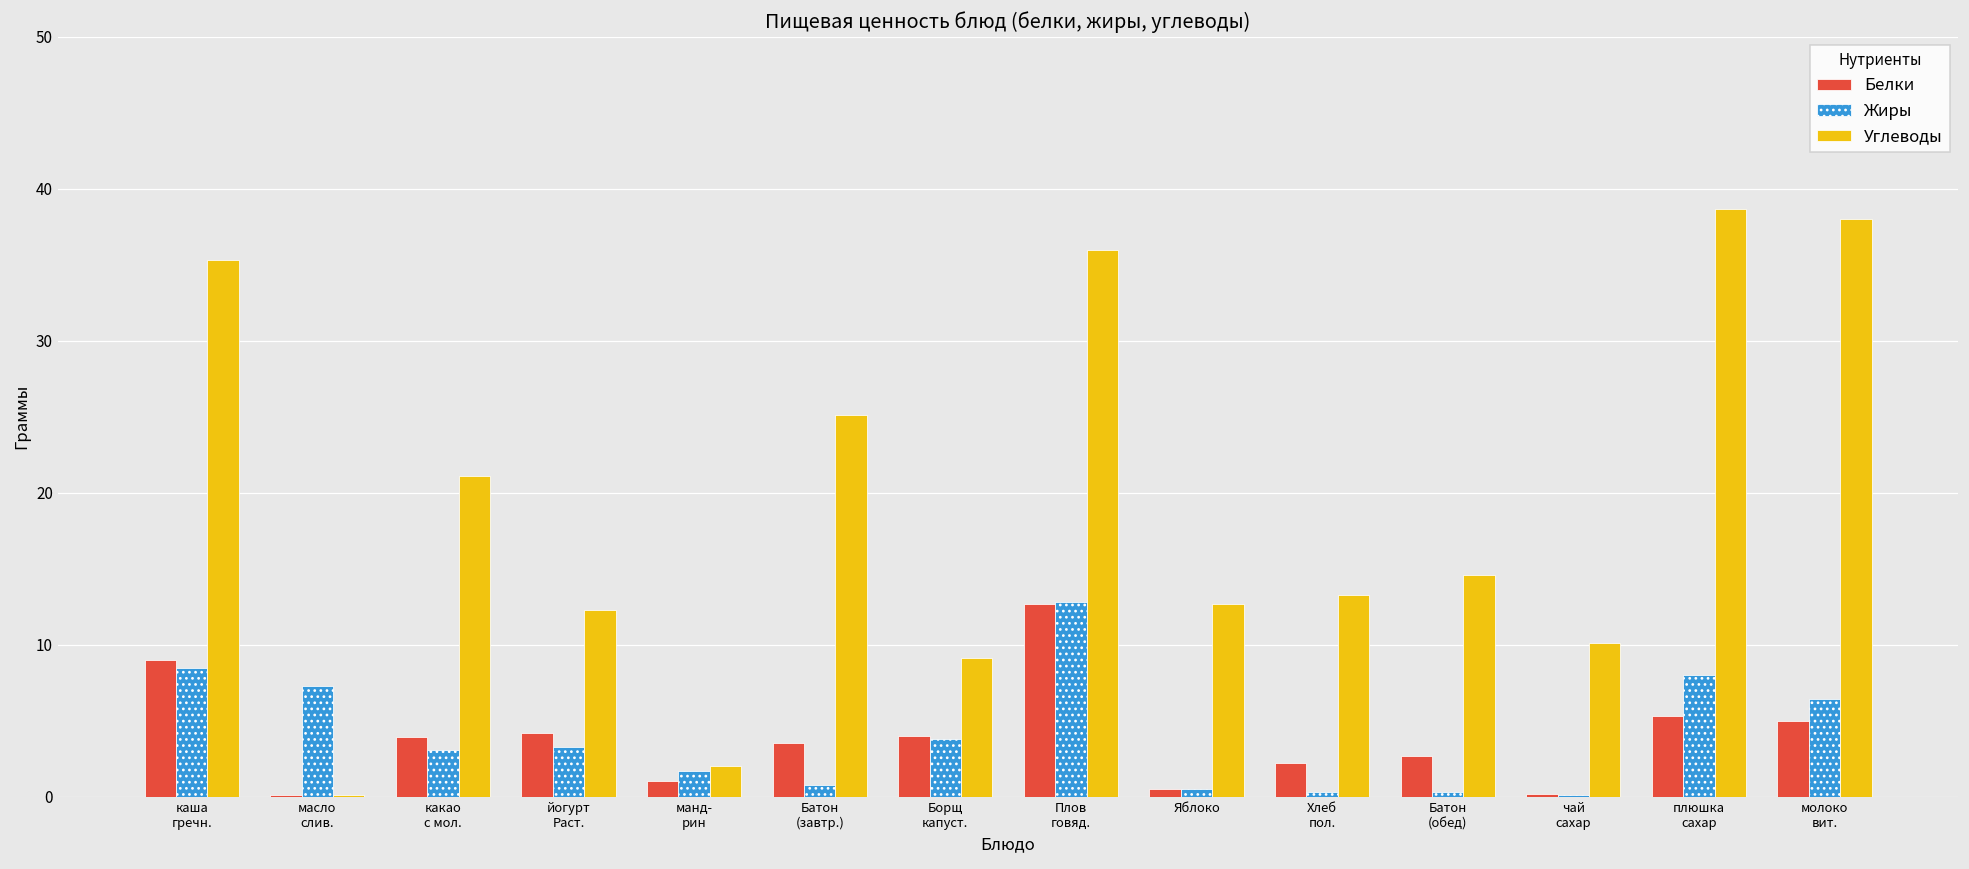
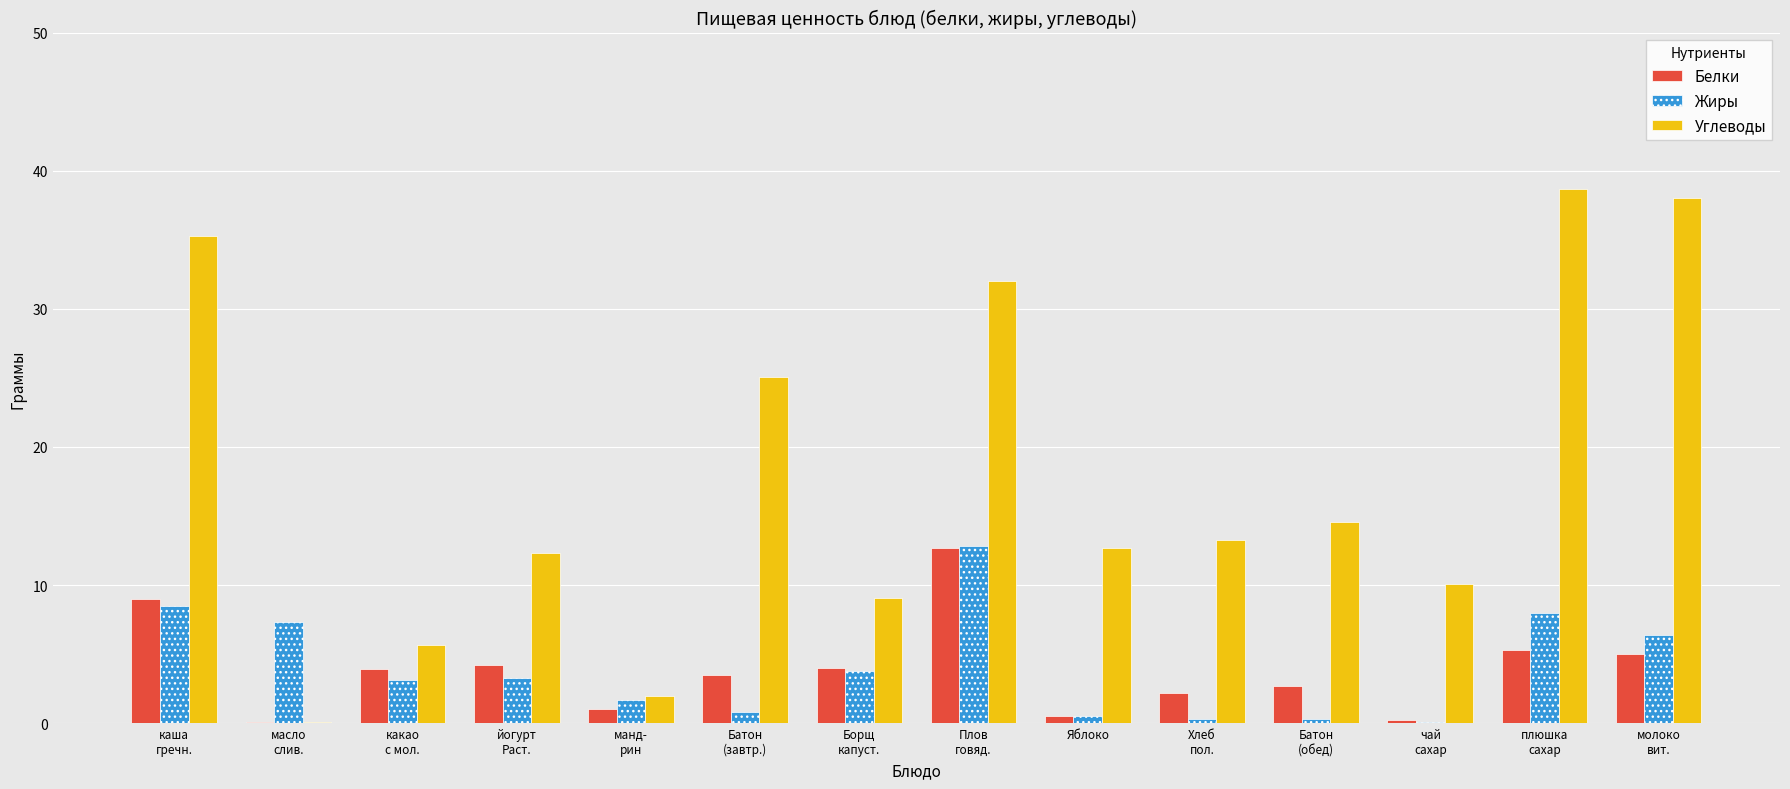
  {
    "Белки": {
      "каша гречн.": 9.0,
      "какао с мол.": 3.9,
      "йогурт Раст.": 4.2,
      "манд- рин": 1.0,
      "Батон (завтр.)": 3.5,
      "Борщ капуст.": 4.0,
      "Плов говяд.": 12.7,
      "Яблоко": 0.5,
      "Хлеб пол.": 2.2,
      "Батон (обед)": 2.7,
      "чай сахар": 0.2,
      "плюшка сахар": 5.3,
      "молоко вит.": 5.0
    },
    "Жиры": {
      "каша гречн.": 8.5,
      "масло слив.": 7.3,
      "какао с мол.": 3.1,
      "йогурт Раст.": 3.3,
      "манд- рин": 1.7,
      "Батон (завтр.)": 0.8,
      "Борщ капуст.": 3.8,
      "Плов говяд.": 12.8,
      "Яблоко": 0.5,
      "Хлеб пол.": 0.3,
      "Батон (обед)": 0.3,
      "плюшка сахар": 8.0,
      "молоко вит.": 6.4
    },
    "Углеводы": {
      "каша гречн.": 35.3,
-     "какао с мол.": 21.1,
+     "какао с мол.": 5.7,
      "йогурт Раст.": 12.3,
      "манд- рин": 2.0,
      "Батон (завтр.)": 25.1,
      "Борщ капуст.": 9.1,
-     "Плов говяд.": 36,
+     "Плов говяд.": 32,
      "Яблоко": 12.7,
      "Хлеб пол.": 13.3,
      "Батон (обед)": 14.6,
      "чай сахар": 10.1,
      "плюшка сахар": 38.7,
      "молоко вит.": 38.0
    }
  }
